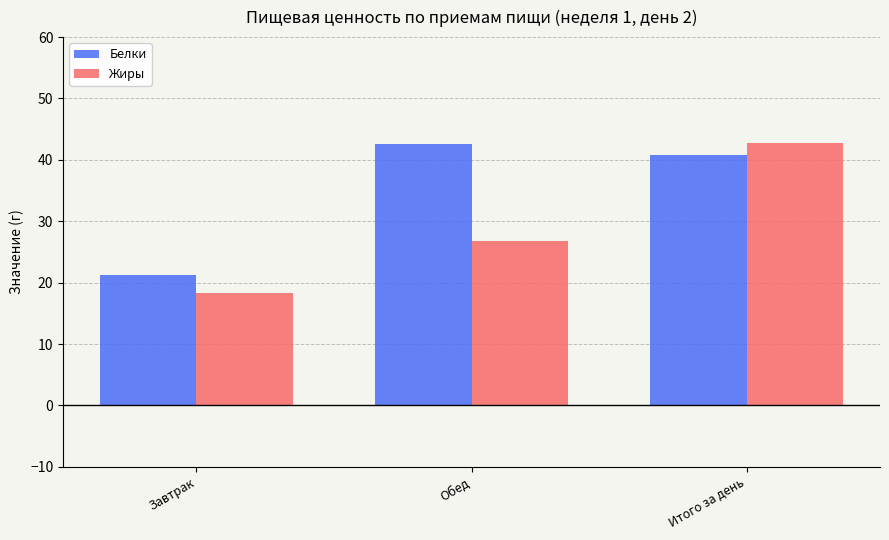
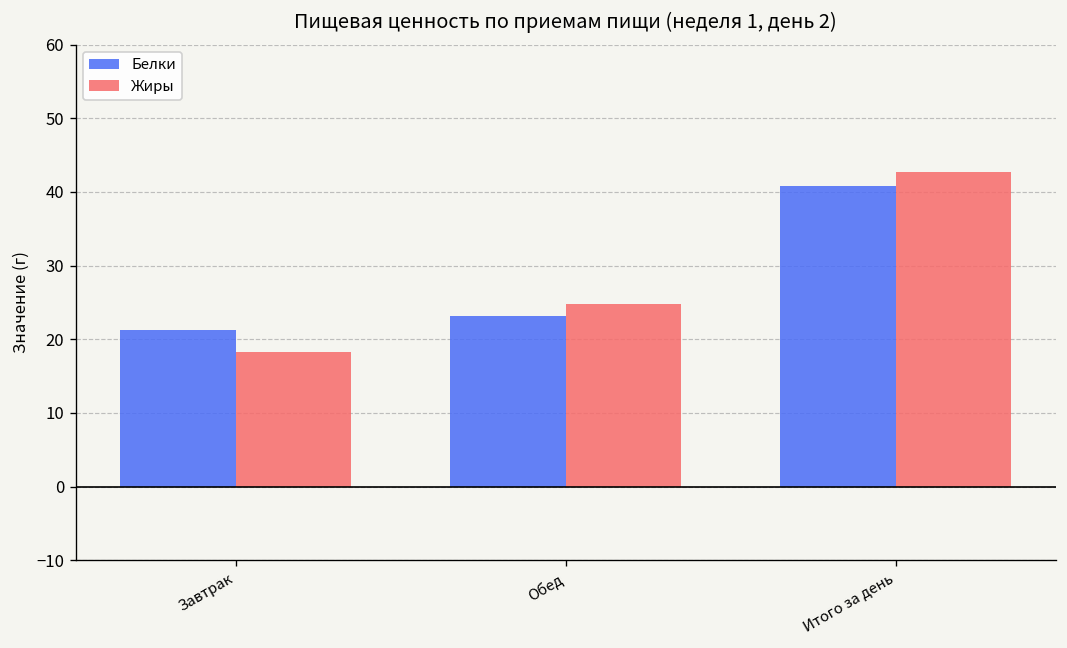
  {
    "Белки": {
      "Завтрак": 21,
-     "Обед": 43,
+     "Обед": 23,
      "Итого за день": 41
    },
    "Жиры": {
      "Завтрак": 18,
-     "Обед": 27,
+     "Обед": 25,
      "Итого за день": 43
    }
  }
